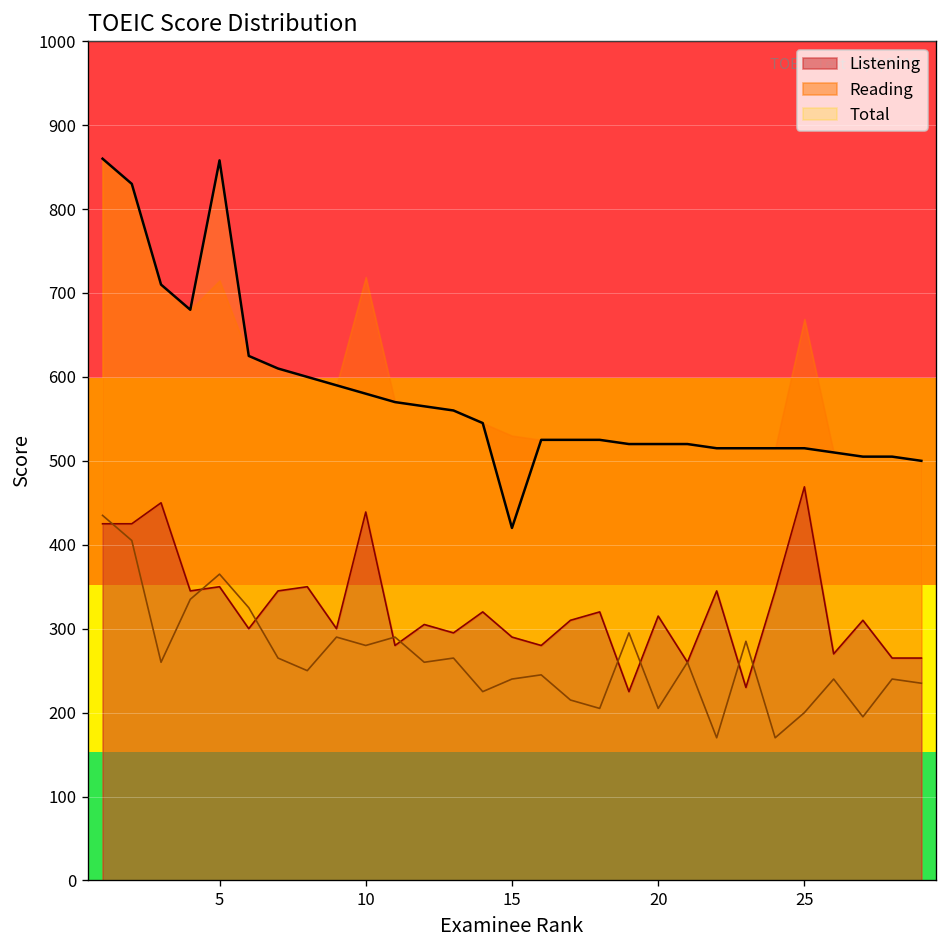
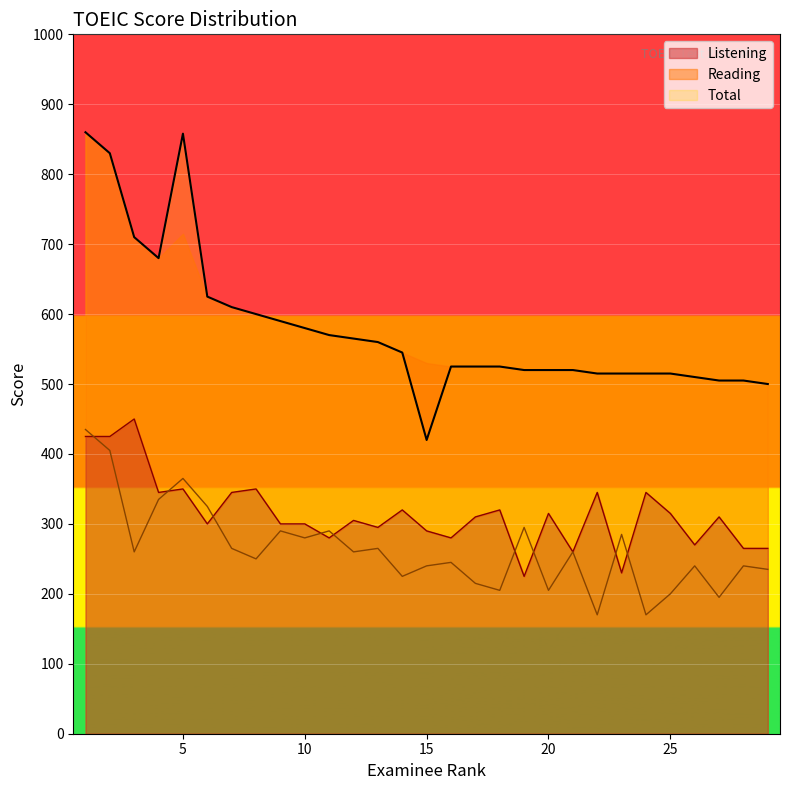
  {
    "Listening": {
      "5": 350,
-     "10": 440,
+     "10": 300,
      "15": 290,
      "20": 320,
-     "25": 470
+     "25": 320
    },
    "Reading": {
      "5": 370,
      "15": 240
    },
    "Total": {
      "5": 860,
      "15": 420
    }
  }
